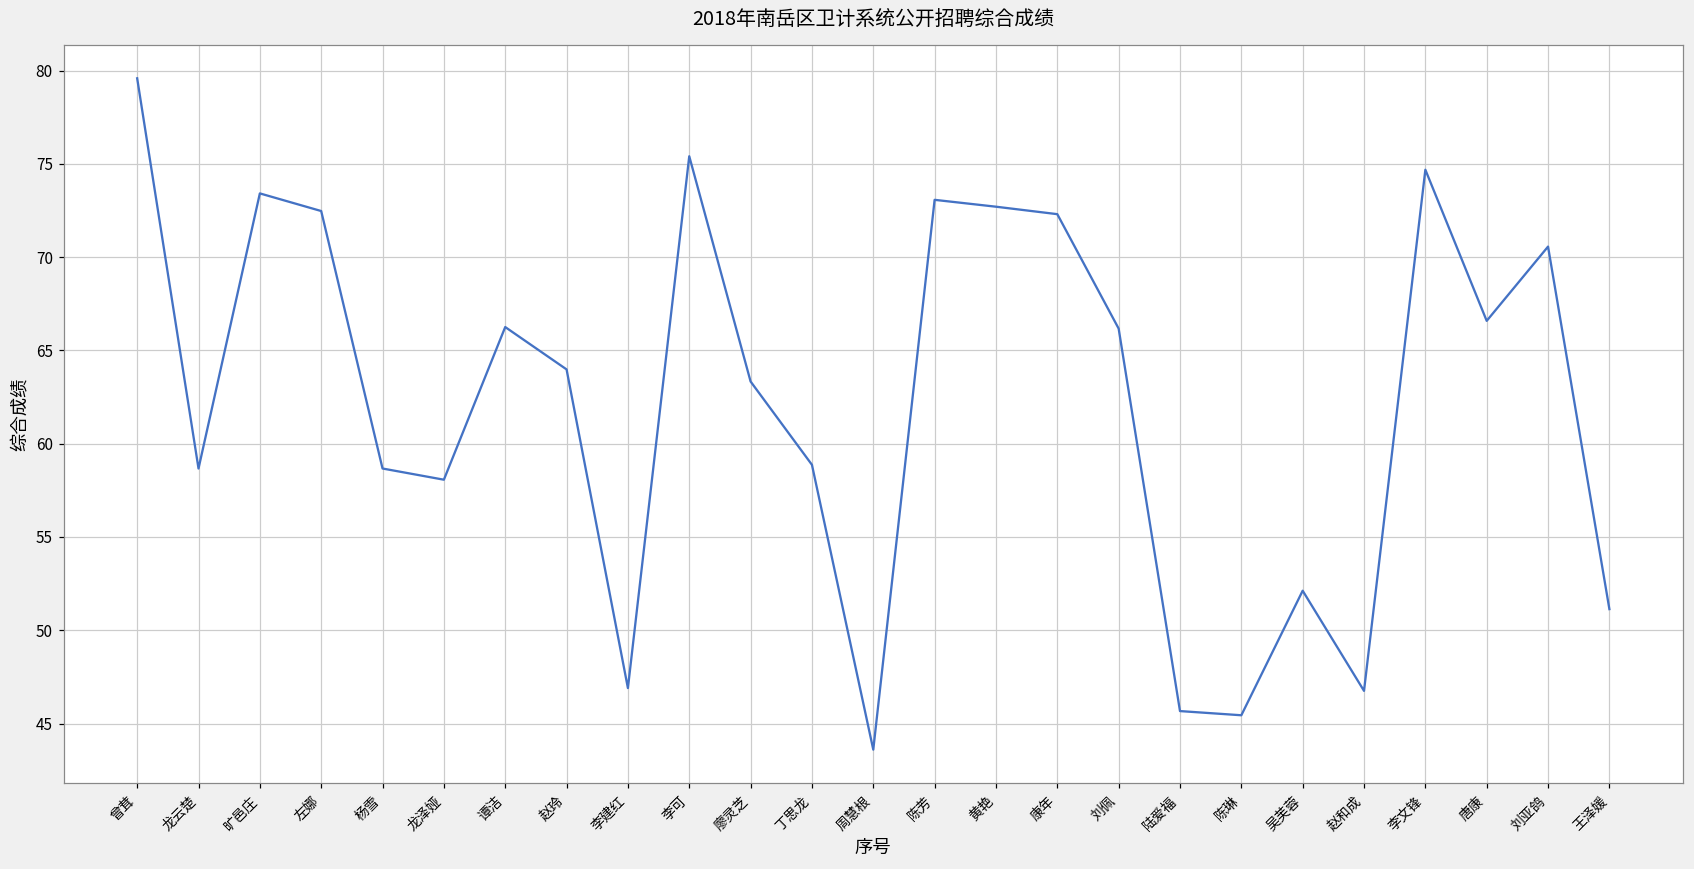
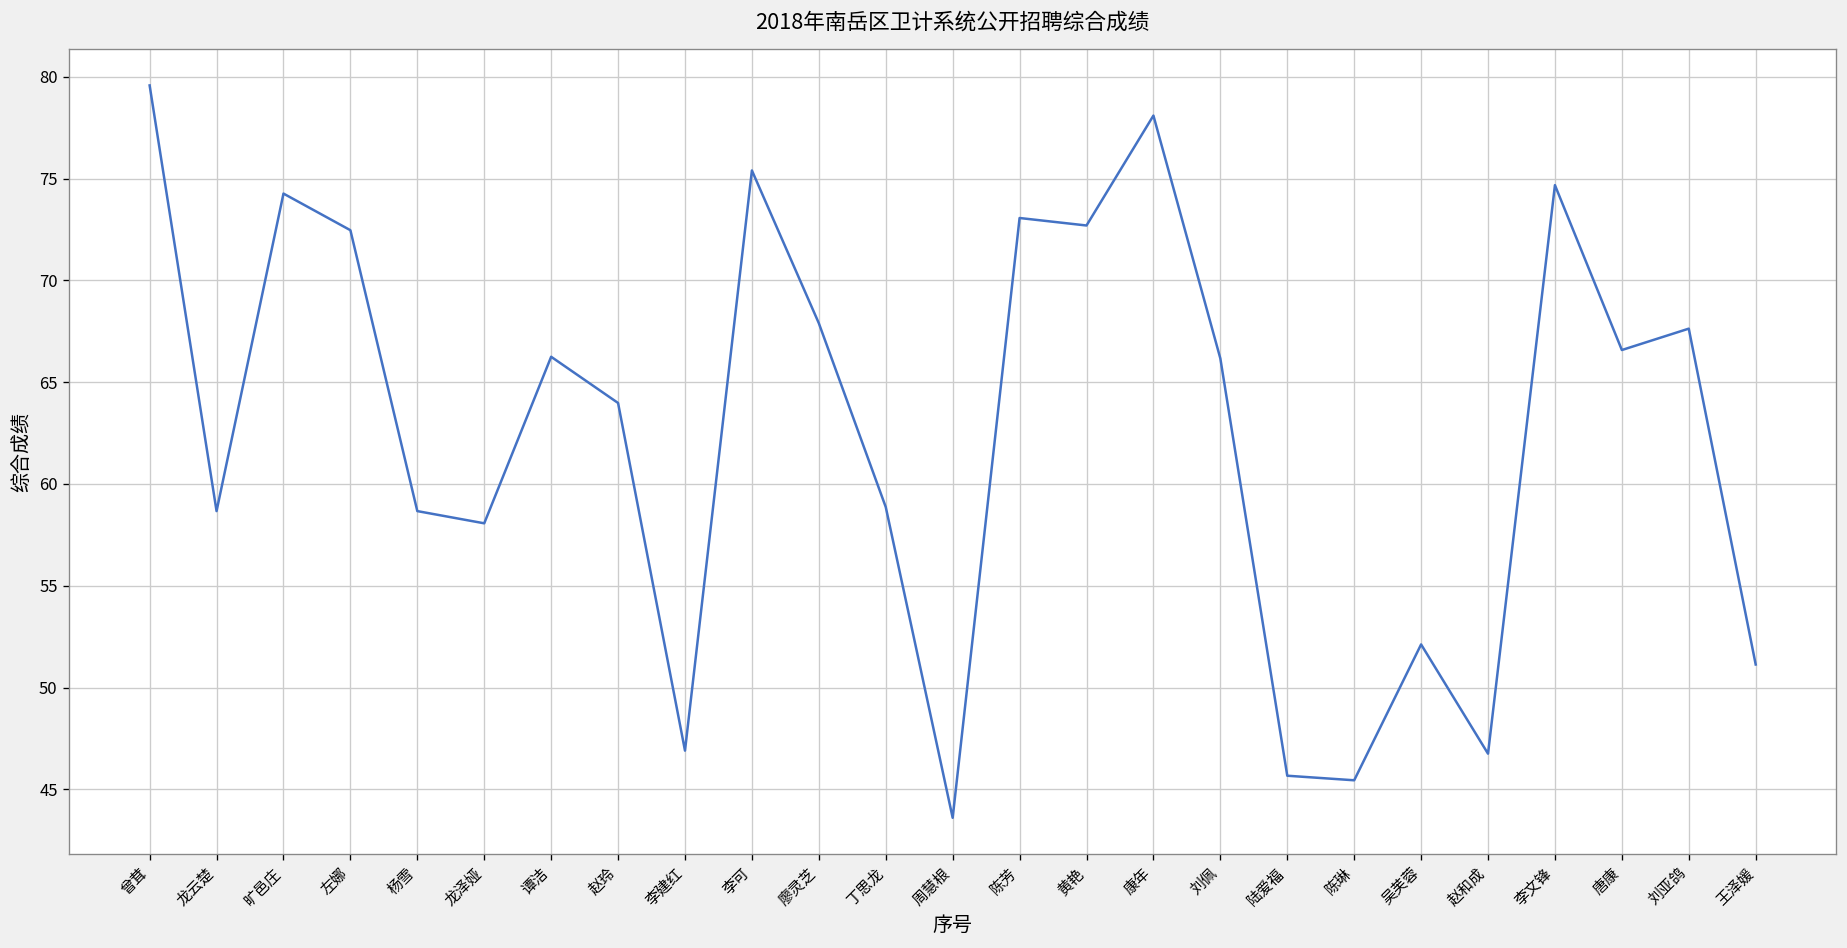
  {
    "曾茸": 79.6,
    "龙云楚": 58.7,
-   "旷邑庄": 73.4,
+   "旷邑庄": 74.3,
    "左娜": 72.5,
    "杨雪": 58.7,
    "龙泽娅": 58.1,
    "谭洁": 66.3,
    "赵玲": 64.0,
    "李建红": 46.9,
    "李可": 75.4,
-   "廖灵芝": 63.3,
+   "廖灵芝": 67.9,
    "丁思龙": 58.9,
    "周慧根": 43.6,
    "陈芳": 73.1,
    "黄艳": 72.7,
-   "康年": 72.3,
+   "康年": 78.1,
    "刘佩": 66.2,
    "陆爱福": 45.7,
    "陈琳": 45.4,
    "吴芙蓉": 52.1,
    "赵和成": 46.8,
    "李文锋": 74.7,
    "唐康": 66.6,
-   "刘亚鸽": 70.6,
+   "刘亚鸽": 67.6,
    "王泽媛": 51.1
  }
